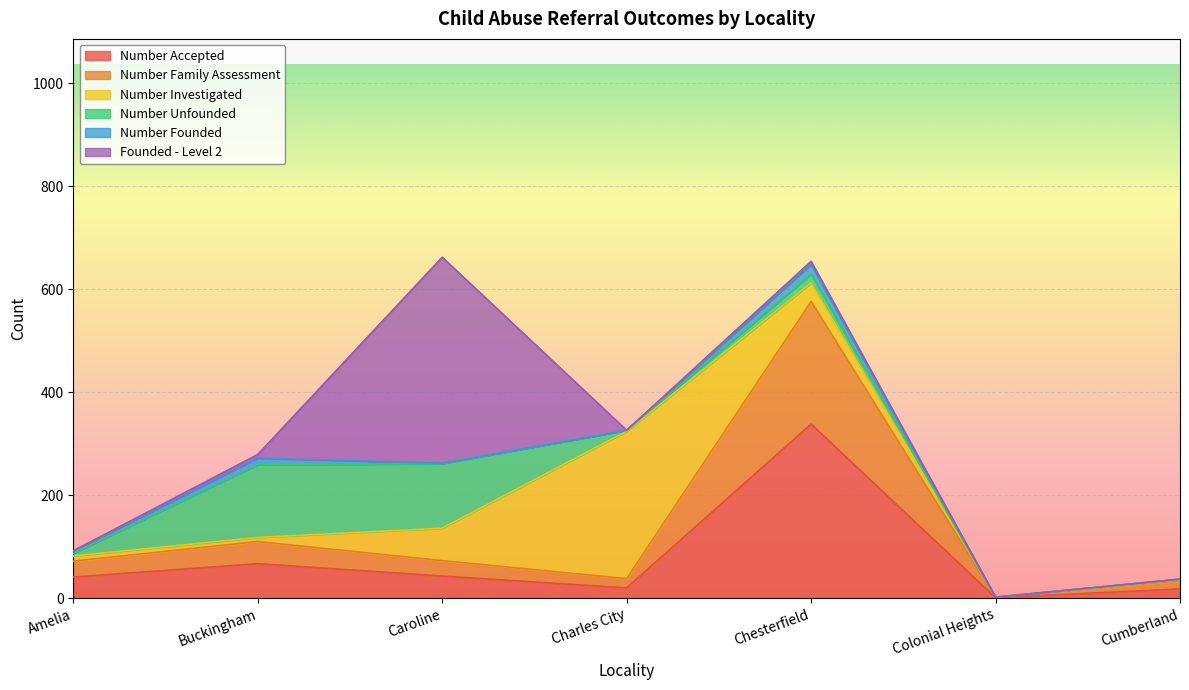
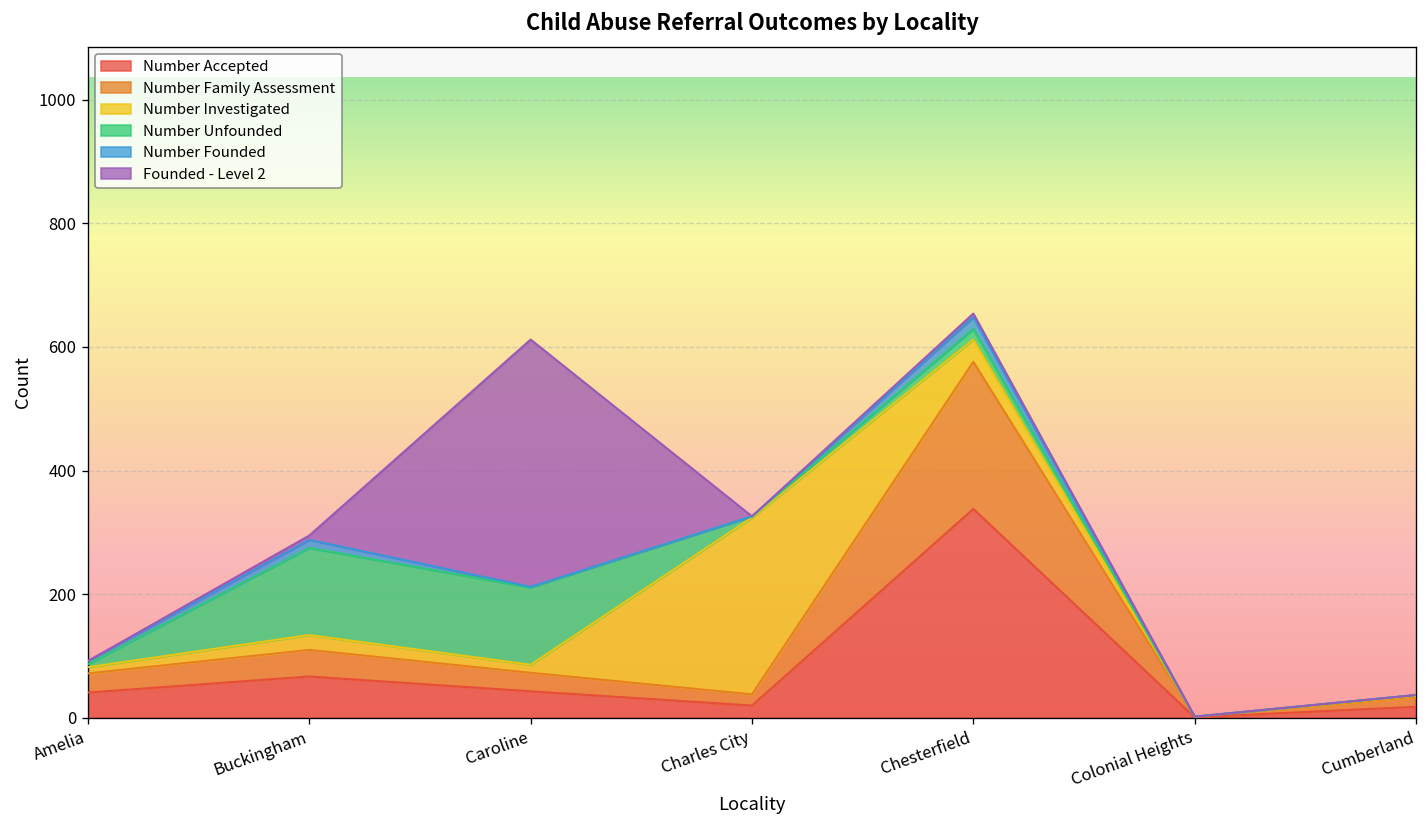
  {
    "Number Investigated": {
      "Amelia": 10,
-     "Buckingham": 10,
-     "Caroline": 60,
+     "Buckingham": 20,
+     "Caroline": 10,
      "Chesterfield": 40
    },
    "Number Unfounded": {
      "Amelia": 10,
      "Buckingham": 140,
      "Chesterfield": 20
    },
    "Number Founded": {
      "Buckingham": 10,
      "Chesterfield": 20
    },
    "Founded - Level 2": {
      "Buckingham": 10,
      "Caroline": 400,
      "Chesterfield": 10
    }
  }
